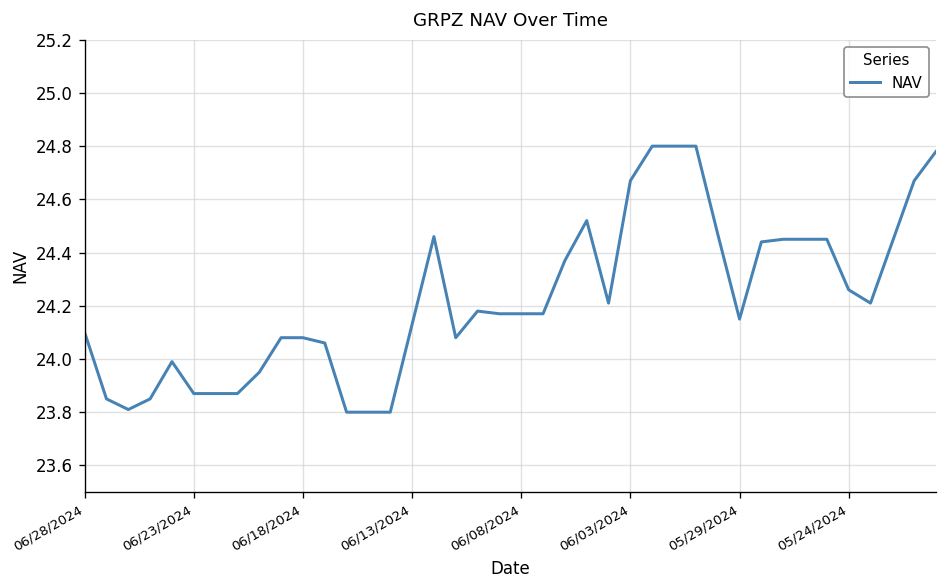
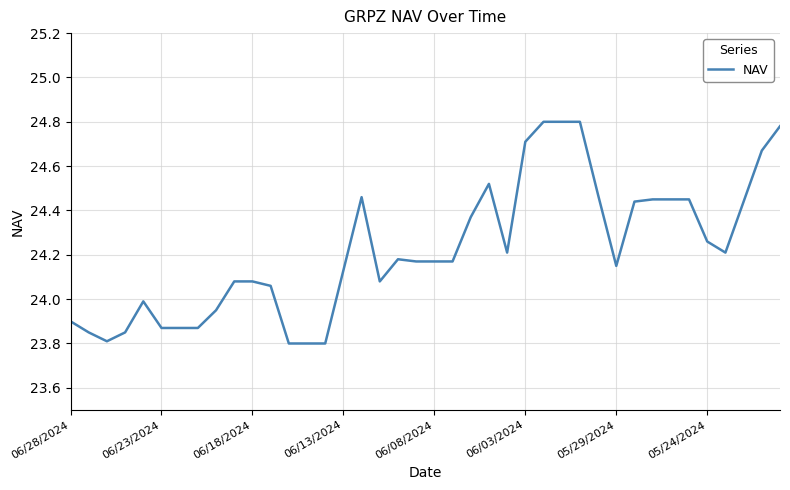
  {
-   "06/28/2024": 24.1,
+   "06/28/2024": 23.9,
    "06/23/2024": 23.87,
    "06/18/2024": 24.08,
    "06/13/2024": 24.13,
    "06/08/2024": 24.17,
-   "06/03/2024": 24.67,
+   "06/03/2024": 24.71,
    "05/29/2024": 24.15,
    "05/24/2024": 24.26
  }
